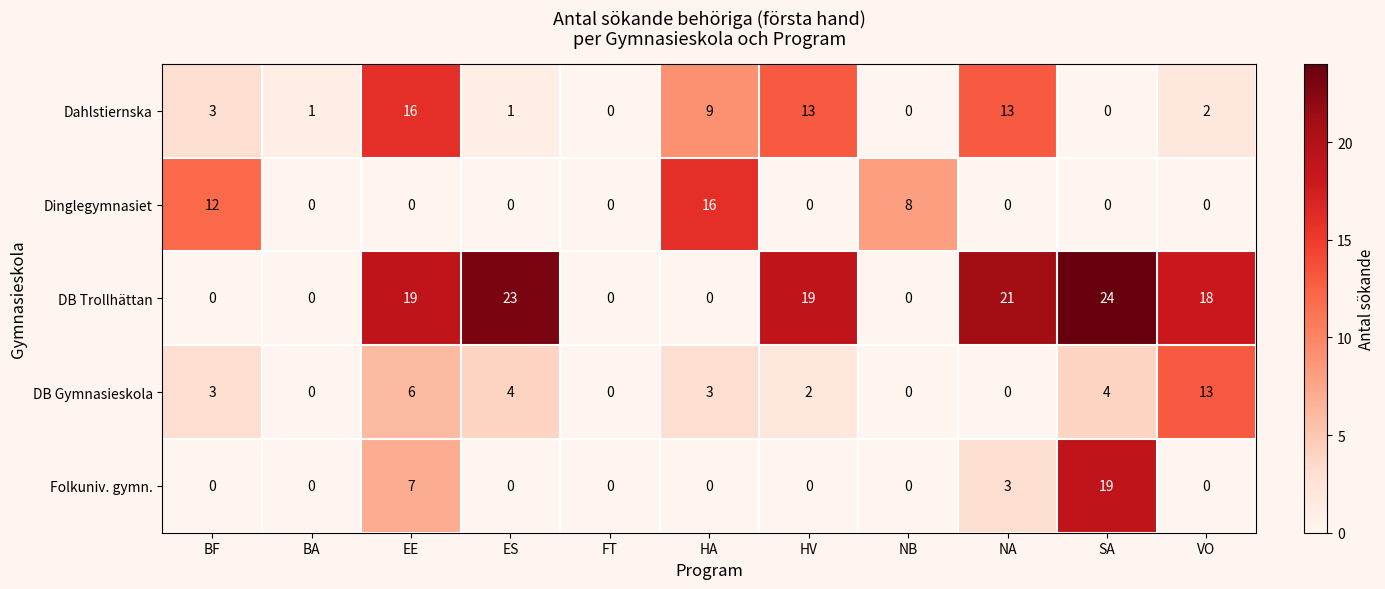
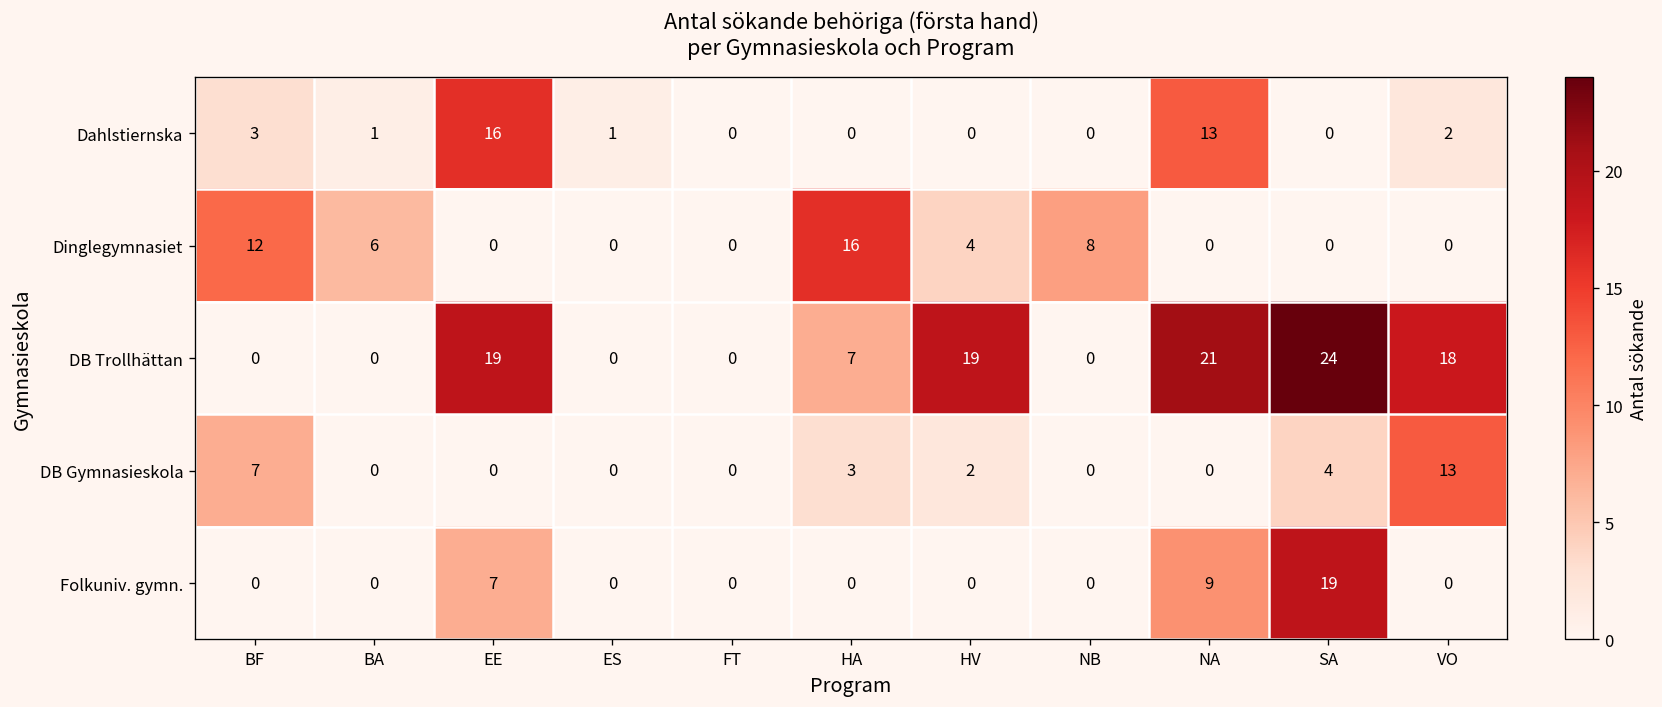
  {
    "Dahlstiernska": {
      "BF": 3,
      "BA": 1,
      "EE": 16,
      "ES": 1,
      "FT": 0,
-     "HA": 9,
-     "HV": 13,
+     "HA": 0,
+     "HV": 0,
      "NB": 0,
      "NA": 13,
      "SA": 0,
      "VO": 2
    },
    "Dinglegymnasiet": {
      "BF": 12,
-     "BA": 0,
+     "BA": 6,
      "EE": 0,
      "ES": 0,
      "FT": 0,
      "HA": 16,
-     "HV": 0,
+     "HV": 4,
      "NB": 8,
      "NA": 0,
      "SA": 0,
      "VO": 0
    },
    "DB Trollhättan": {
      "BF": 0,
      "BA": 0,
      "EE": 19,
-     "ES": 23,
+     "ES": 0,
      "FT": 0,
-     "HA": 0,
+     "HA": 7,
      "HV": 19,
      "NB": 0,
      "NA": 21,
      "SA": 24,
      "VO": 18
    },
    "DB Gymnasieskola": {
-     "BF": 3,
+     "BF": 7,
      "BA": 0,
-     "EE": 6,
-     "ES": 4,
+     "EE": 0,
+     "ES": 0,
      "FT": 0,
      "HA": 3,
      "HV": 2,
      "NB": 0,
      "NA": 0,
      "SA": 4,
      "VO": 13
    },
    "Folkuniv. gymn.": {
      "BF": 0,
      "BA": 0,
      "EE": 7,
      "ES": 0,
      "FT": 0,
      "HA": 0,
      "HV": 0,
      "NB": 0,
-     "NA": 3,
+     "NA": 9,
      "SA": 19,
      "VO": 0
    }
  }
